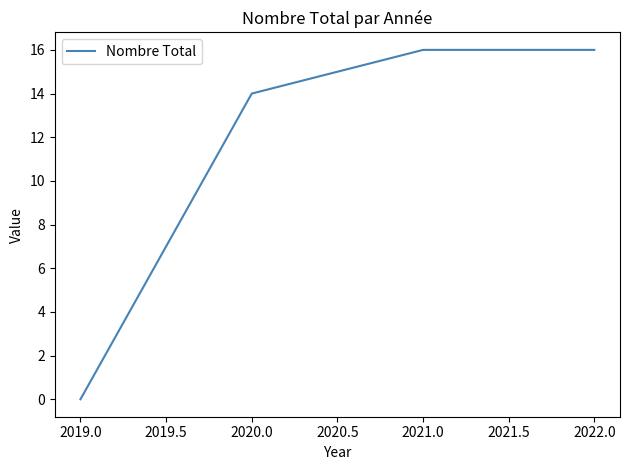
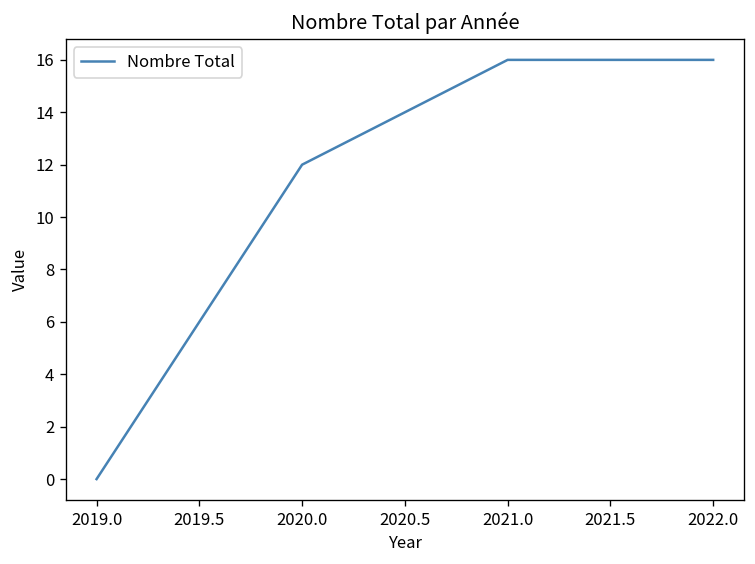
  {
    "2019.0": 0,
-   "2020.0": 14,
+   "2020.0": 12,
    "2021.0": 16,
    "2022.0": 16
  }
